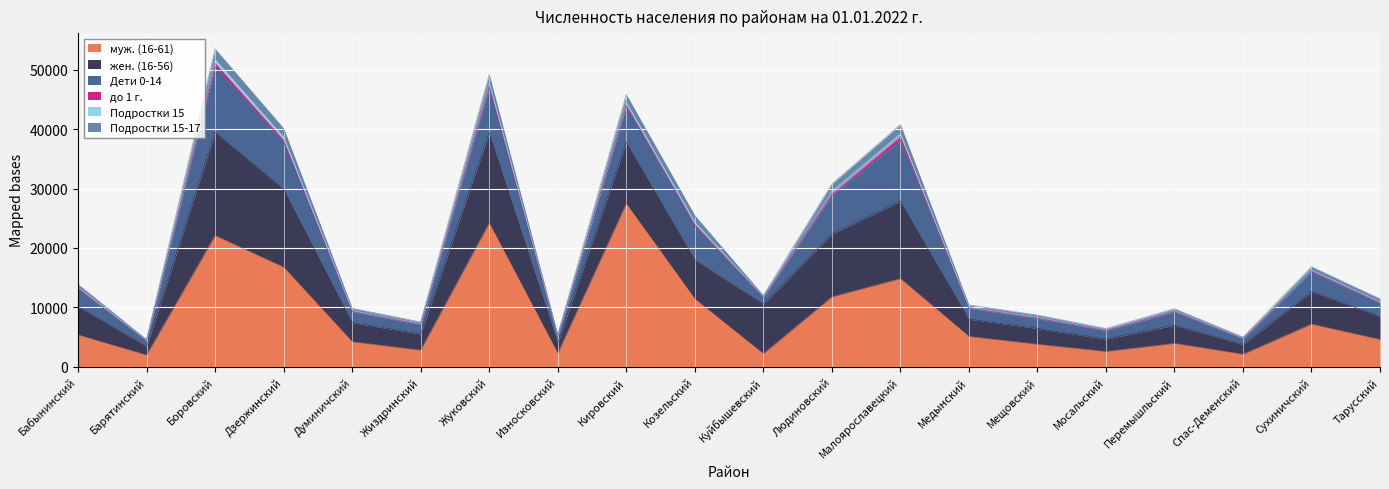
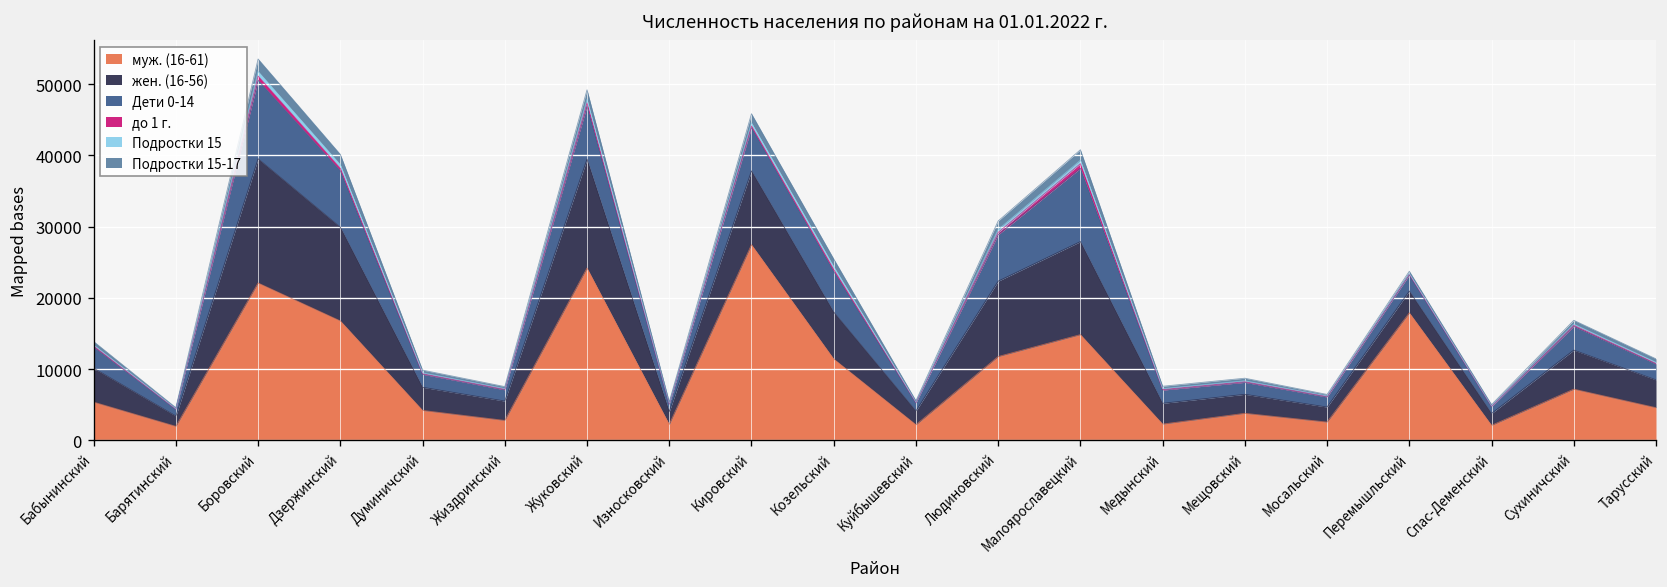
  {
    "муж. (16-61)": {
      "Бабынинский": 5000,
      "Барятинский": 2000,
      "Боровский": 22000,
      "Дзержинский": 17000,
      "Думиничский": 4000,
      "Жиздринский": 3000,
      "Жуковский": 24000,
      "Износковский": 2000,
      "Кировский": 27000,
      "Козельский": 11000,
      "Куйбышевский": 2000,
      "Людиновский": 12000,
      "Малоярославецкий": 15000,
-     "Медынский": 5000,
+     "Медынский": 2000,
      "Мещовский": 4000,
      "Мосальский": 3000,
-     "Перемышльский": 4000,
+     "Перемышльский": 18000,
      "Спас-Деменский": 2000,
      "Сухиничский": 7000,
      "Тарусский": 5000
    },
    "жен. (16-56)": {
      "Бабынинский": 5000,
      "Барятинский": 1000,
      "Боровский": 17000,
      "Дзержинский": 13000,
      "Думиничский": 3000,
      "Жиздринский": 3000,
      "Жуковский": 15000,
      "Износковский": 2000,
      "Кировский": 10000,
      "Козельский": 7000,
-     "Куйбышевский": 8000,
+     "Куйбышевский": 2000,
      "Людиновский": 11000,
      "Малоярославецкий": 13000,
      "Медынский": 3000,
      "Мещовский": 3000,
      "Мосальский": 2000,
      "Перемышльский": 3000,
      "Спас-Деменский": 2000,
      "Сухиничский": 5000,
      "Тарусский": 4000
    },
    "до 1 г.": {
      "Боровский": 1000,
      "Жуковский": 0,
      "Малоярославецкий": 1000
    },
    "Подростки 15": {
      "Боровский": 1000,
      "Дзержинский": 1000,
      "Жуковский": 0,
      "Кировский": 0,
      "Малоярославецкий": 0
    }
  }
